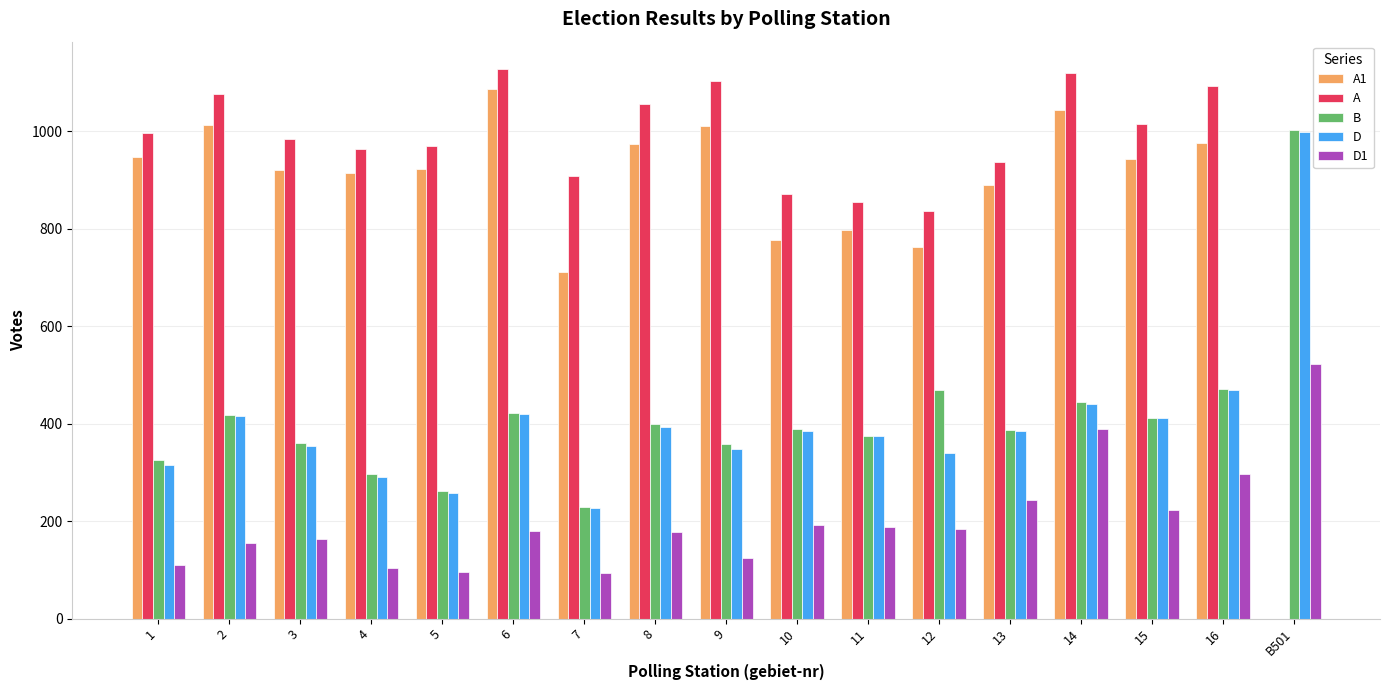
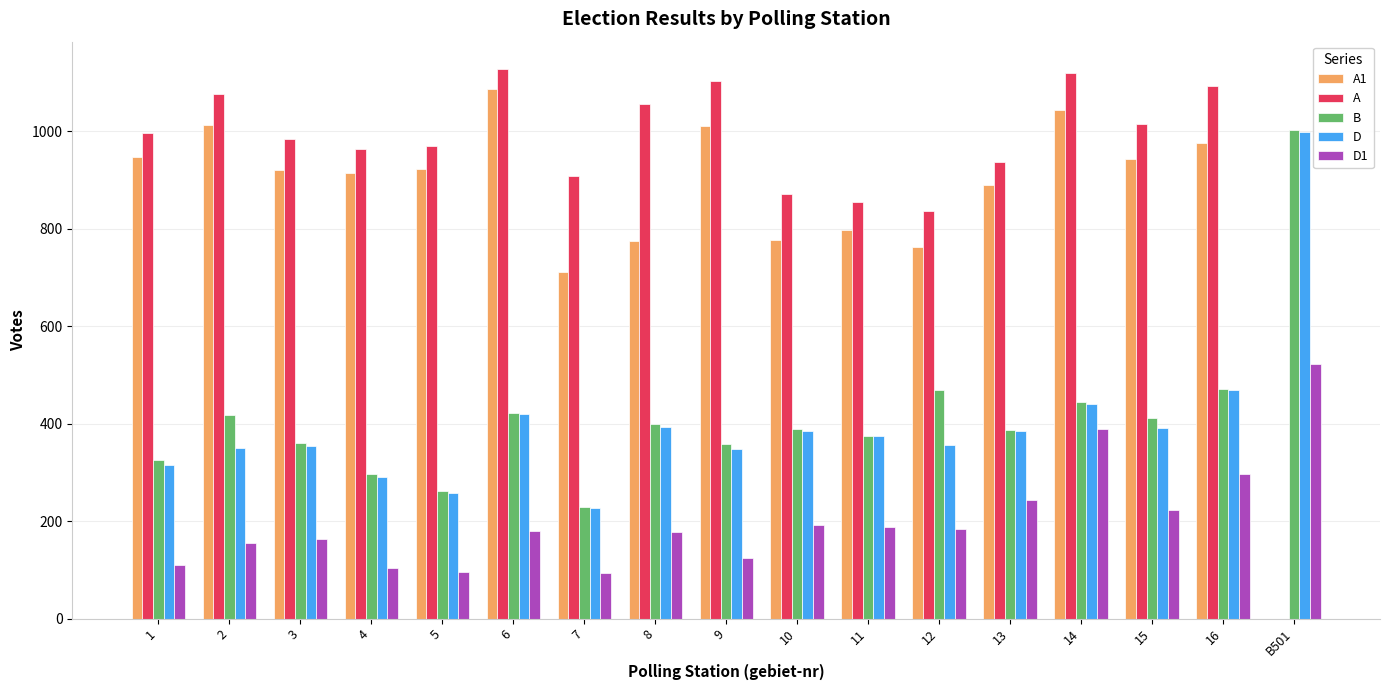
  {
    "A1": {
      "1": 950,
      "2": 1010,
      "3": 920,
      "4": 920,
      "5": 920,
      "6": 1090,
      "7": 710,
-     "8": 980,
+     "8": 780,
      "9": 1010,
      "10": 780,
      "11": 800,
      "12": 760,
      "13": 890,
      "14": 1050,
      "15": 940,
      "16": 980,
      "B501": 0
    },
    "A": {
      "1": 1000,
      "2": 1080,
      "3": 990,
      "4": 970,
      "5": 970,
      "6": 1130,
      "7": 910,
      "8": 1060,
      "9": 1100,
      "10": 870,
      "11": 860,
      "12": 840,
      "13": 940,
      "14": 1120,
      "15": 1020,
      "16": 1090,
      "B501": 0
    },
    "B": {
      "1": 330,
      "2": 420,
      "3": 360,
      "4": 300,
      "5": 260,
      "6": 420,
      "7": 230,
      "8": 400,
      "9": 360,
      "10": 390,
      "11": 380,
      "12": 470,
      "13": 390,
      "14": 440,
      "15": 410,
      "16": 470,
      "B501": 1000
    },
    "D": {
      "1": 320,
-     "2": 420,
+     "2": 350,
      "3": 360,
      "4": 290,
      "5": 260,
      "6": 420,
      "7": 230,
      "8": 390,
      "9": 350,
      "10": 390,
      "11": 370,
-     "12": 340,
+     "12": 360,
      "13": 390,
      "14": 440,
-     "15": 410,
+     "15": 390,
      "16": 470,
      "B501": 1000
    },
    "D1": {
      "1": 110,
      "2": 160,
      "3": 160,
      "4": 100,
      "5": 100,
      "6": 180,
      "7": 90,
      "8": 180,
      "9": 130,
      "10": 190,
      "11": 190,
      "12": 180,
      "13": 240,
      "14": 390,
      "15": 220,
      "16": 300,
      "B501": 520
    }
  }
